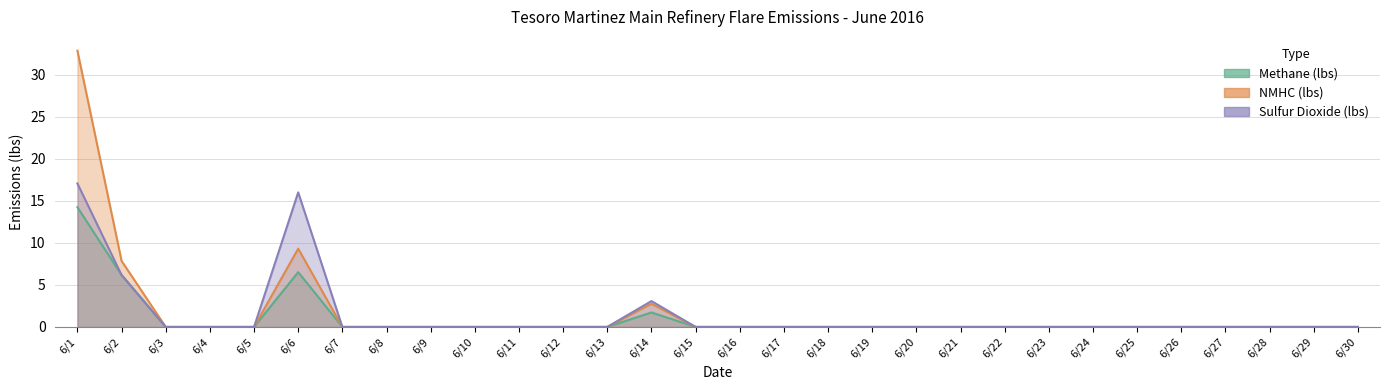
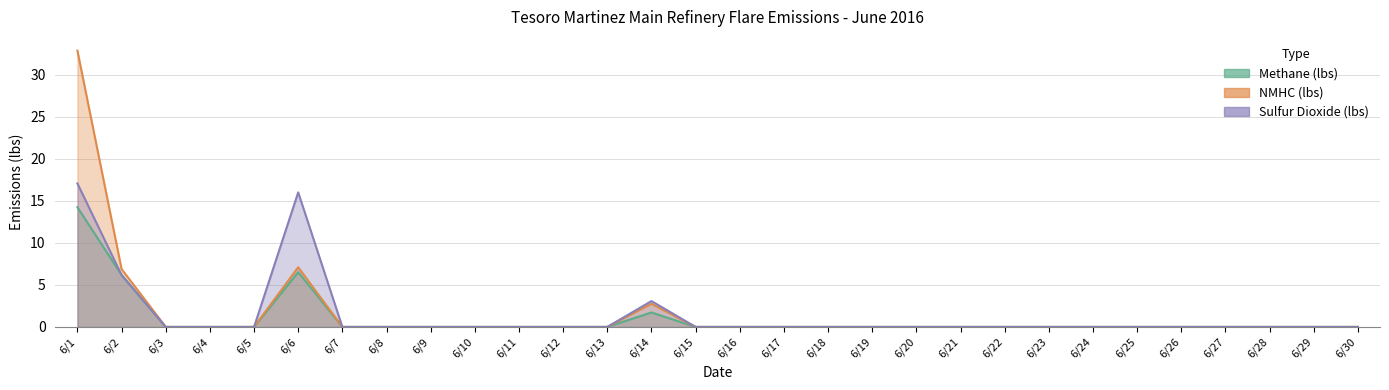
  {
    "NMHC (lbs)": {
      "6/1": 33,
-     "6/2": 8,
-     "6/6": 9,
+     "6/2": 7,
+     "6/6": 7,
      "6/14": 3
    }
  }
